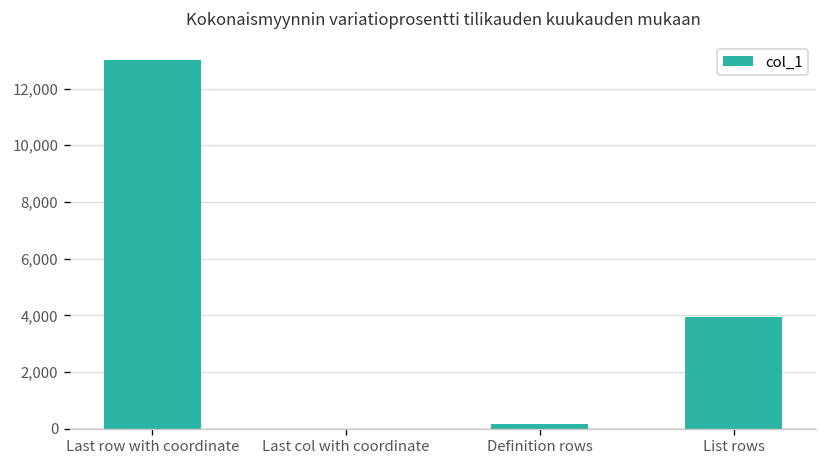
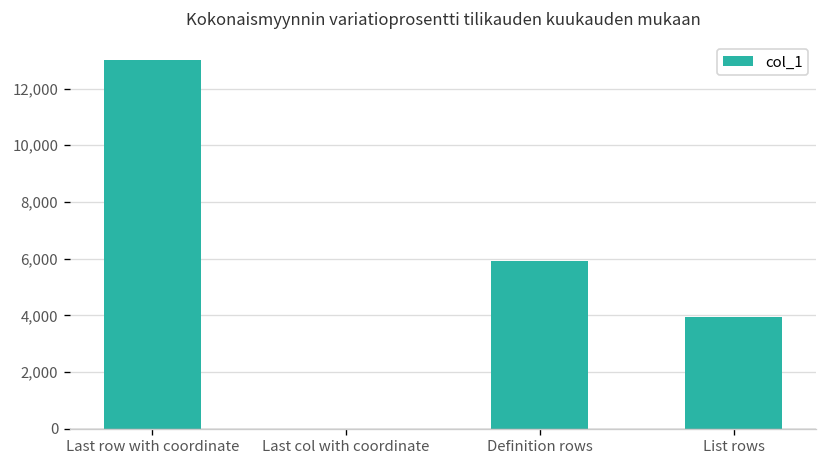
  {
    "Last row with coordinate": "13,000",
-   "Definition rows": "200",
+   "Definition rows": "5,900",
    "List rows": "3,900"
  }
